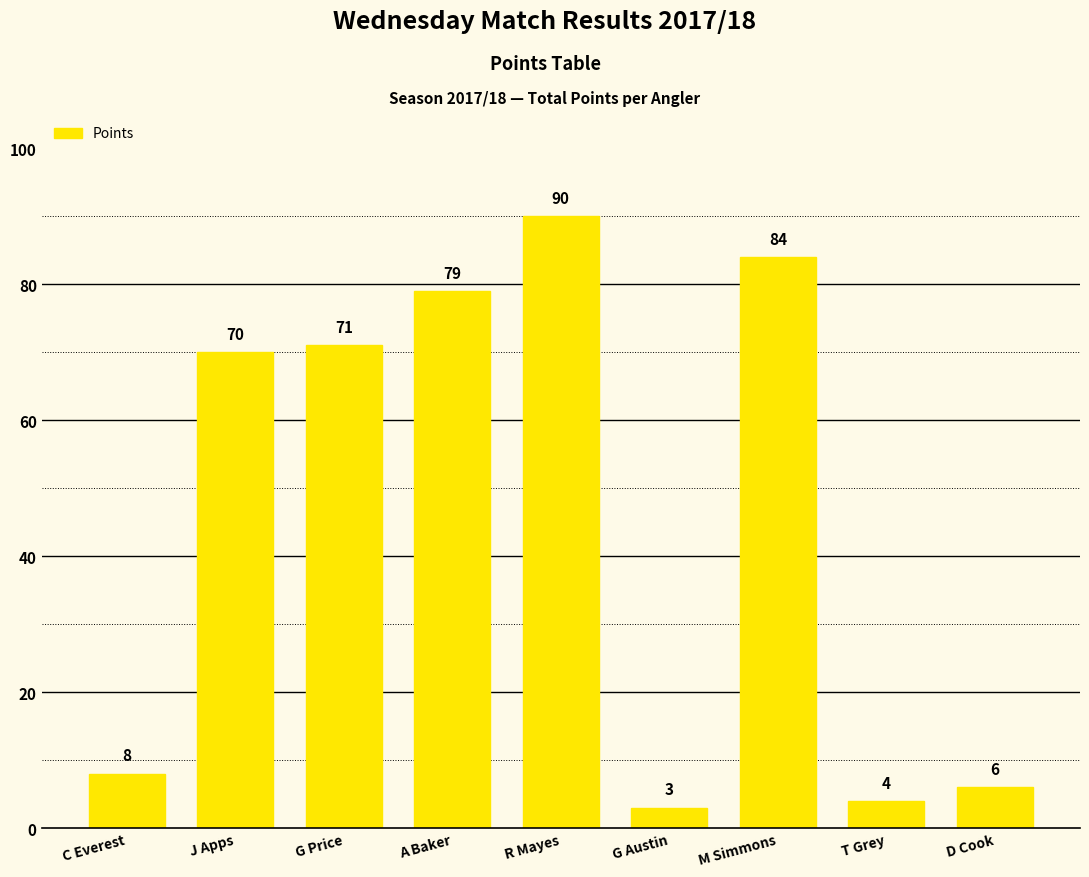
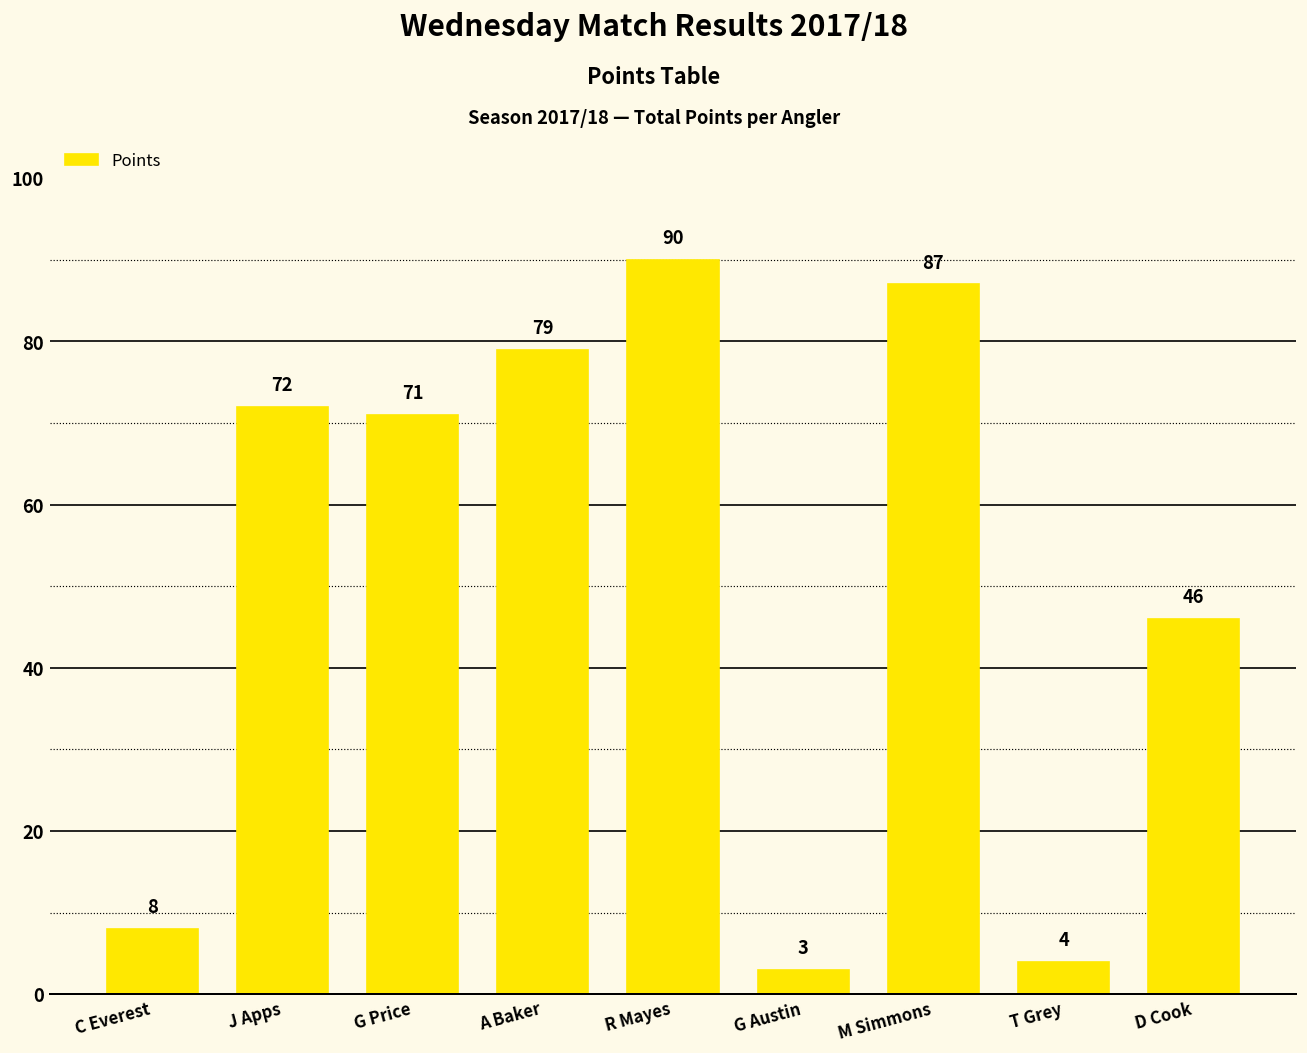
  {
    "C Everest": 8,
-   "J Apps": 70,
+   "J Apps": 72,
    "G Price": 71,
    "A Baker": 79,
    "R Mayes": 90,
    "G Austin": 3,
-   "M Simmons": 84,
+   "M Simmons": 87,
    "T Grey": 4,
-   "D Cook": 6
+   "D Cook": 46
  }
